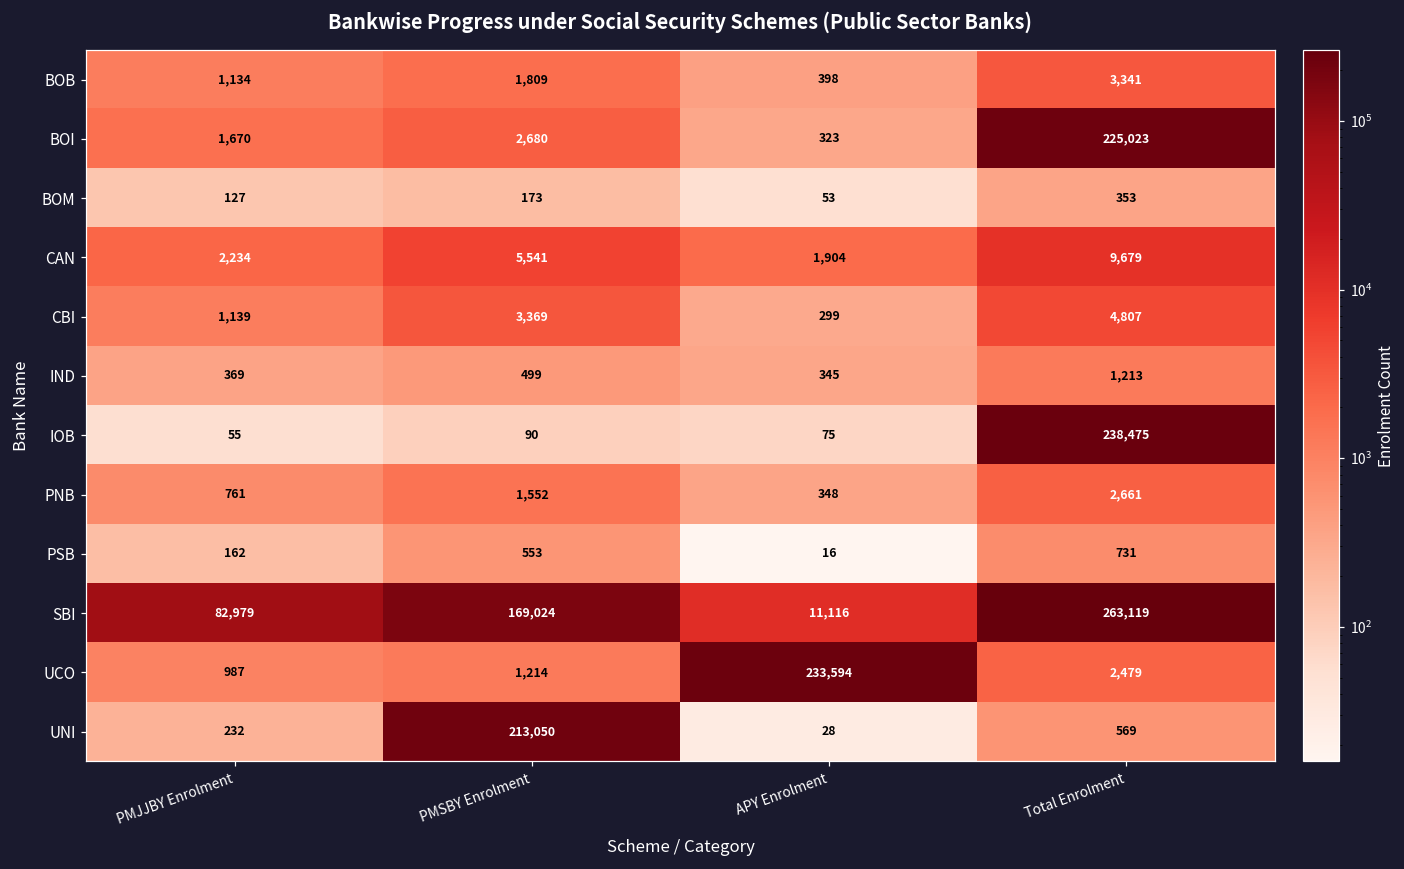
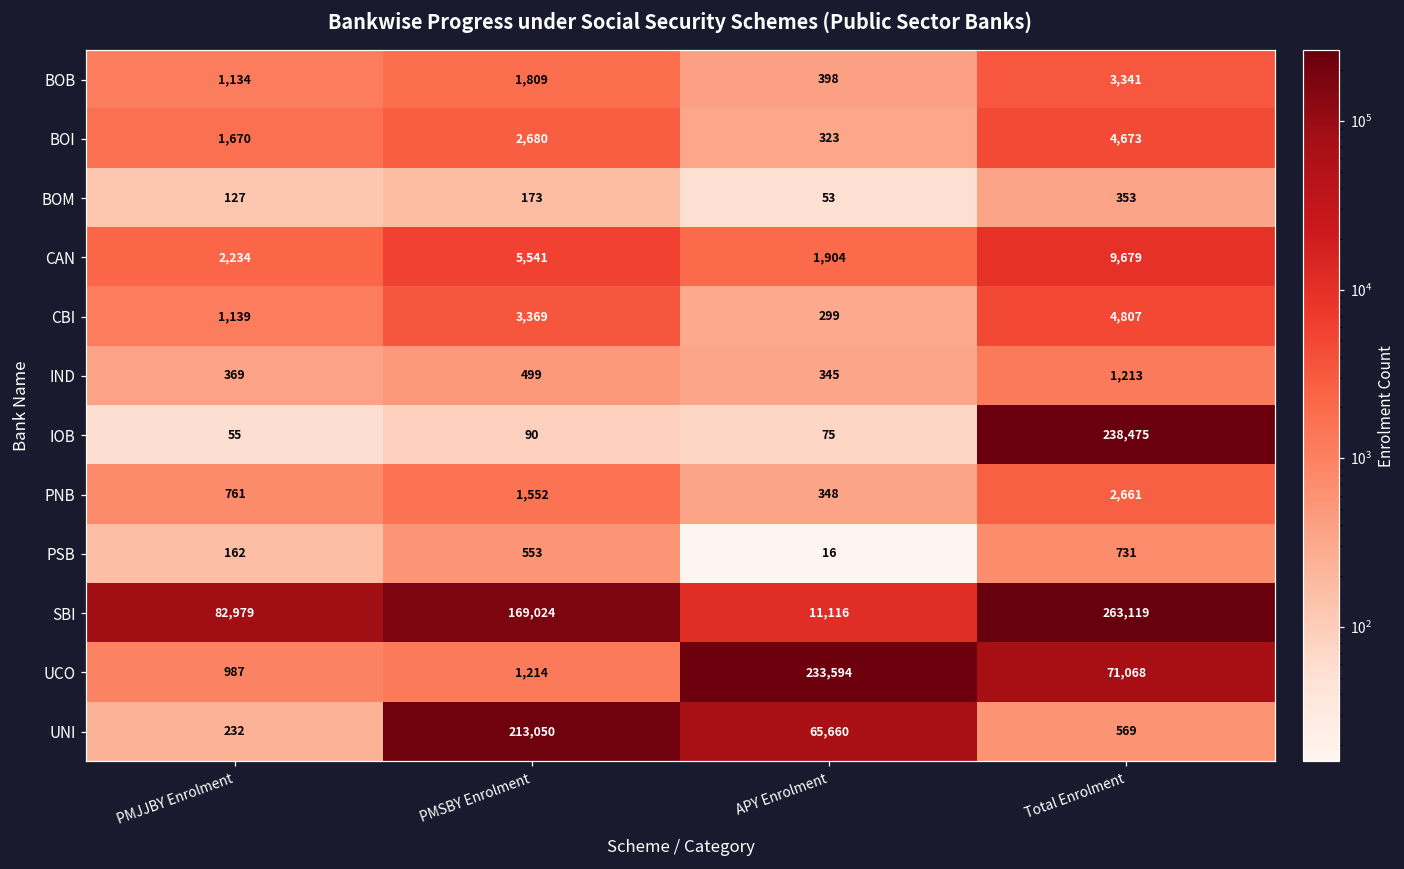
  {
    "BOB": {
      "PMJJBY Enrolment": "1,134",
      "PMSBY Enrolment": "1,809",
      "APY Enrolment": "398",
      "Total Enrolment": "3,341"
    },
    "BOI": {
      "PMJJBY Enrolment": "1,670",
      "PMSBY Enrolment": "2,680",
      "APY Enrolment": "323",
-     "Total Enrolment": "225,023"
+     "Total Enrolment": "4,673"
    },
    "BOM": {
      "PMJJBY Enrolment": "127",
      "PMSBY Enrolment": "173",
      "APY Enrolment": "53",
      "Total Enrolment": "353"
    },
    "CAN": {
      "PMJJBY Enrolment": "2,234",
      "PMSBY Enrolment": "5,541",
      "APY Enrolment": "1,904",
      "Total Enrolment": "9,679"
    },
    "CBI": {
      "PMJJBY Enrolment": "1,139",
      "PMSBY Enrolment": "3,369",
      "APY Enrolment": "299",
      "Total Enrolment": "4,807"
    },
    "IND": {
      "PMJJBY Enrolment": "369",
      "PMSBY Enrolment": "499",
      "APY Enrolment": "345",
      "Total Enrolment": "1,213"
    },
    "IOB": {
      "PMJJBY Enrolment": "55",
      "PMSBY Enrolment": "90",
      "APY Enrolment": "75",
      "Total Enrolment": "238,475"
    },
    "PNB": {
      "PMJJBY Enrolment": "761",
      "PMSBY Enrolment": "1,552",
      "APY Enrolment": "348",
      "Total Enrolment": "2,661"
    },
    "PSB": {
      "PMJJBY Enrolment": "162",
      "PMSBY Enrolment": "553",
      "APY Enrolment": "16",
      "Total Enrolment": "731"
    },
    "SBI": {
      "PMJJBY Enrolment": "82,979",
      "PMSBY Enrolment": "169,024",
      "APY Enrolment": "11,116",
      "Total Enrolment": "263,119"
    },
    "UCO": {
      "PMJJBY Enrolment": "987",
      "PMSBY Enrolment": "1,214",
      "APY Enrolment": "233,594",
-     "Total Enrolment": "2,479"
+     "Total Enrolment": "71,068"
    },
    "UNI": {
      "PMJJBY Enrolment": "232",
      "PMSBY Enrolment": "213,050",
-     "APY Enrolment": "28",
+     "APY Enrolment": "65,660",
      "Total Enrolment": "569"
    }
  }
